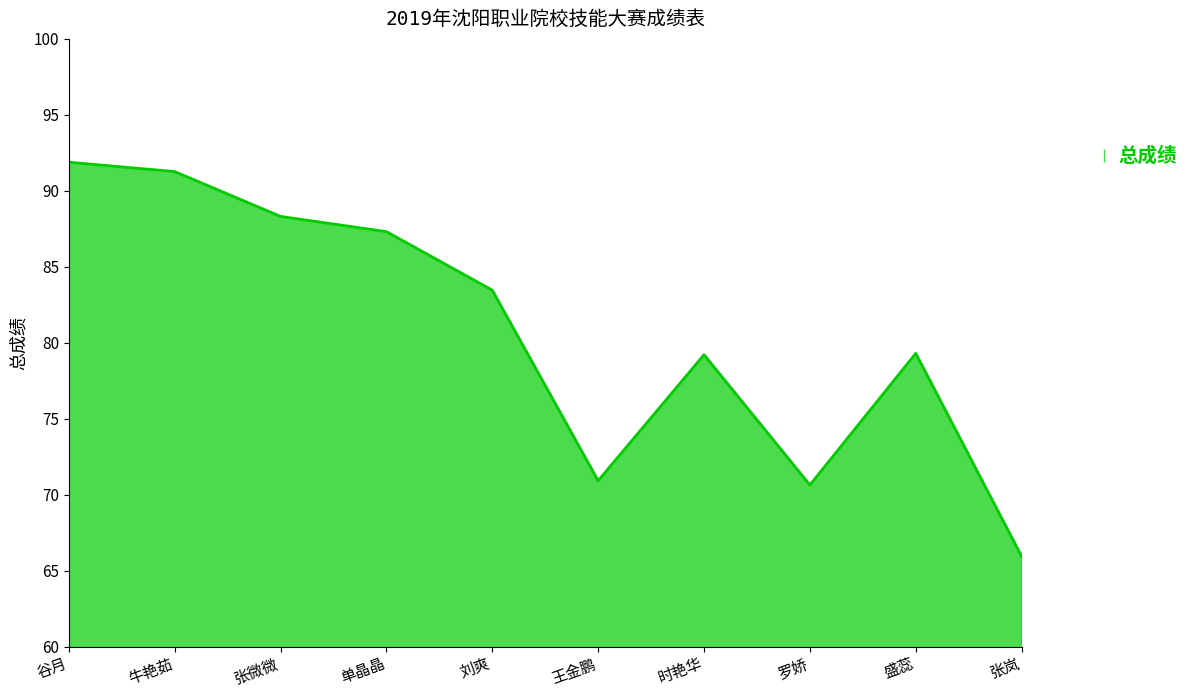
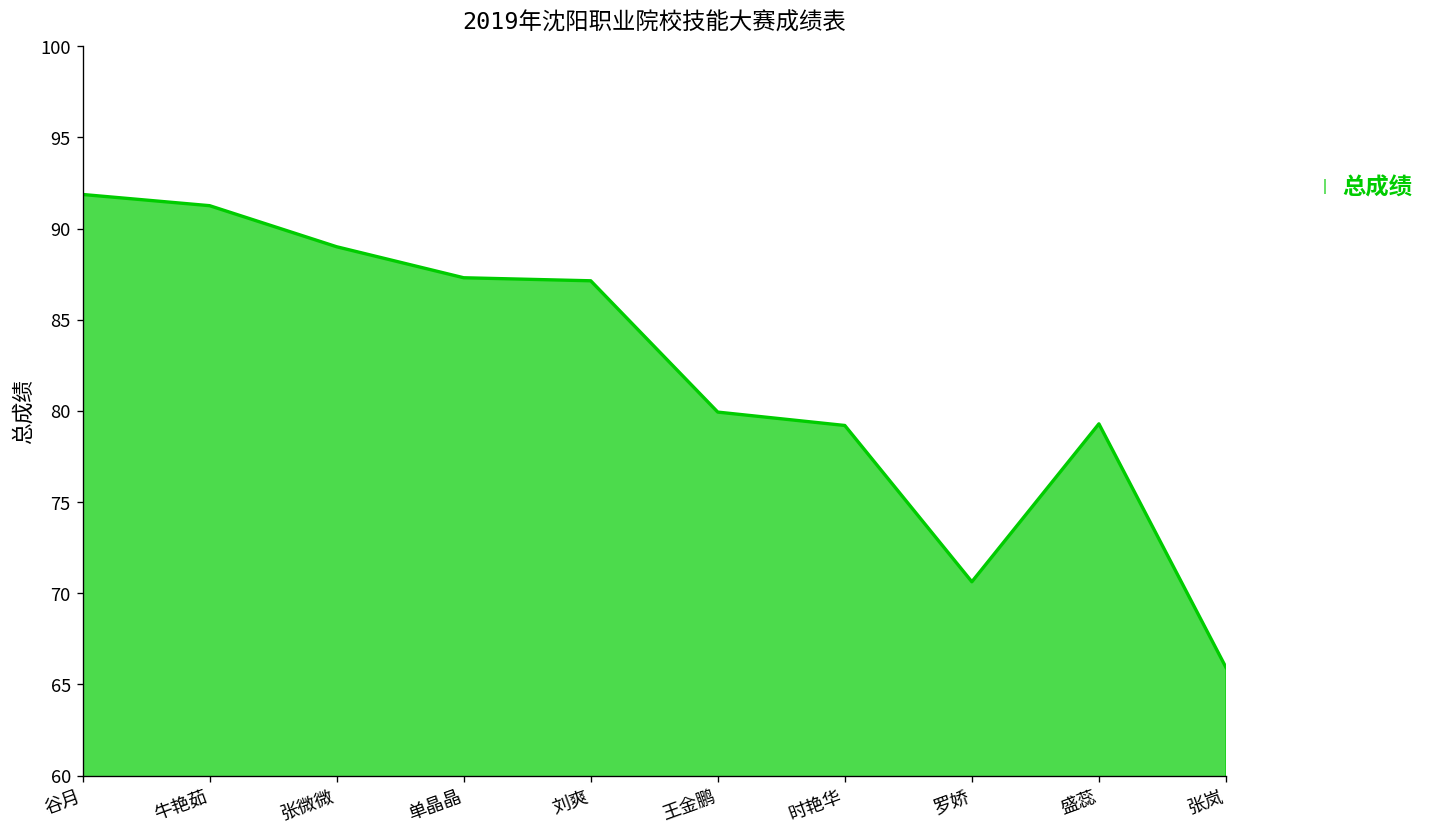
  {
    "谷月": 91.9,
    "牛艳茹": 91.3,
-   "张微微": 88.3,
+   "张微微": 89.0,
    "单晶晶": 87.3,
-   "刘爽": 83.4,
-   "王金鹏": 70.9,
+   "刘爽": 87.1,
+   "王金鹏": 79.9,
    "时艳华": 79.2,
    "罗娇": 70.6,
    "盛蕊": 79.3,
    "张岚": 65.9
  }
